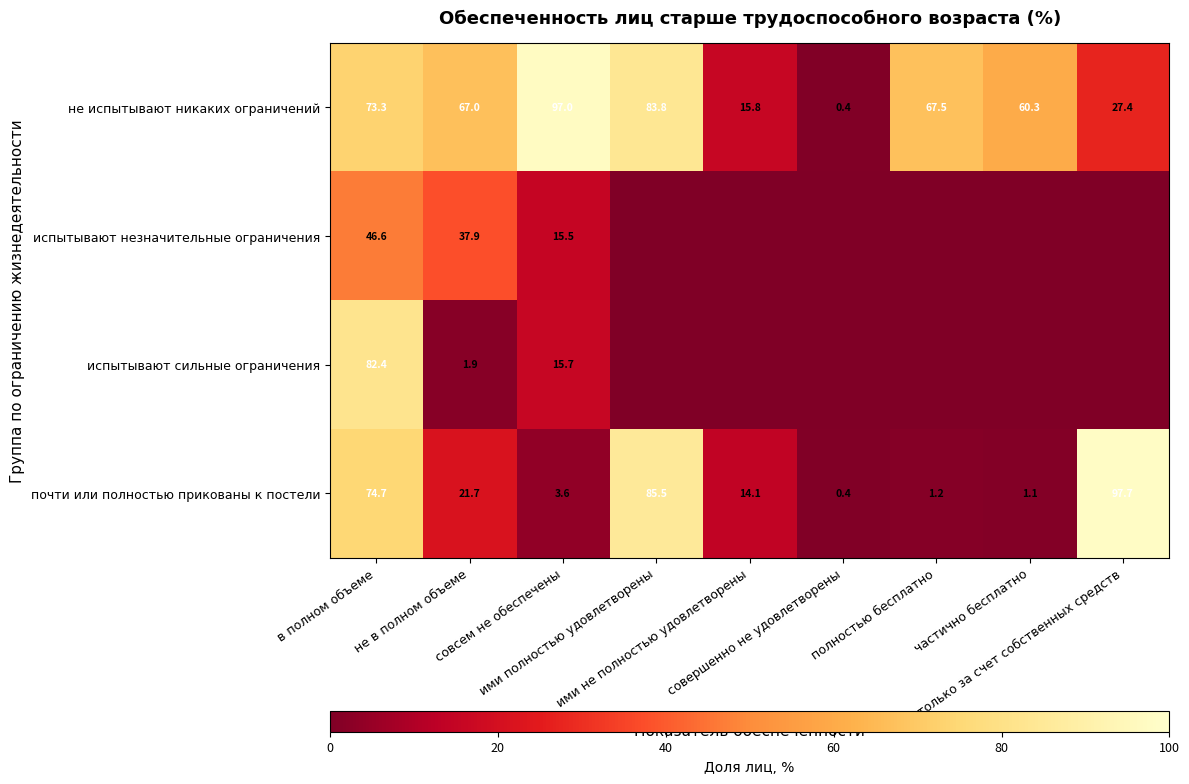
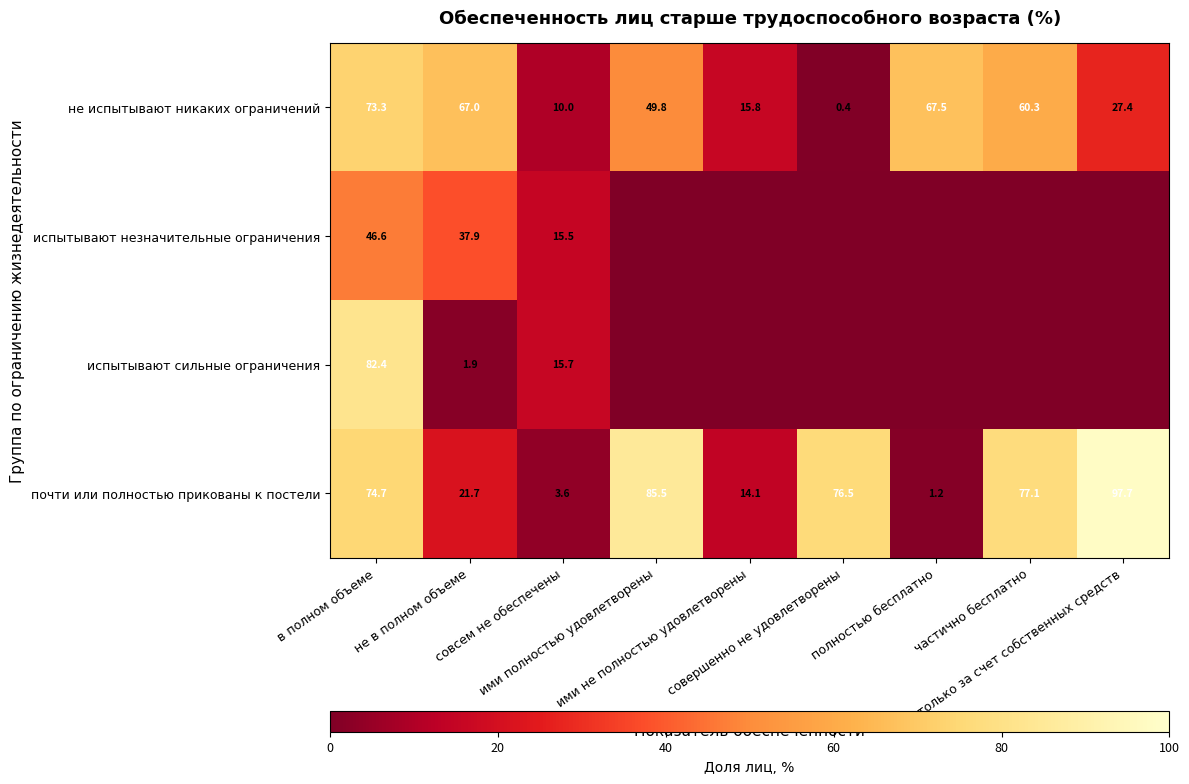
  {
    "не испытывают никаких ограничений": {
      "в полном объеме": 73.3,
      "не в полном объеме": 67.0,
-     "совсем не обеспечены": 97.0,
-     "ими полностью удовлетворены": 83.8,
+     "совсем не обеспечены": 10.0,
+     "ими полностью удовлетворены": 49.8,
      "ими не полностью удовлетворены": 15.8,
      "совершенно не удовлетворены": 0.4,
      "полностью бесплатно": 67.5,
      "частично бесплатно": 60.3,
      "только за счет собственных средств": 27.4
    },
    "испытывают незначительные ограничения": {
      "в полном объеме": 46.6,
      "не в полном объеме": 37.9,
      "совсем не обеспечены": 15.5
    },
    "испытывают сильные ограничения": {
      "в полном объеме": 82.4,
      "не в полном объеме": 1.9,
      "совсем не обеспечены": 15.7
    },
    "почти или полностью прикованы к постели": {
      "в полном объеме": 74.7,
      "не в полном объеме": 21.7,
      "совсем не обеспечены": 3.6,
      "ими полностью удовлетворены": 85.5,
      "ими не полностью удовлетворены": 14.1,
-     "совершенно не удовлетворены": 0.4,
+     "совершенно не удовлетворены": 76.5,
      "полностью бесплатно": 1.2,
-     "частично бесплатно": 1.1,
+     "частично бесплатно": 77.1,
      "только за счет собственных средств": 97.7
    }
  }
